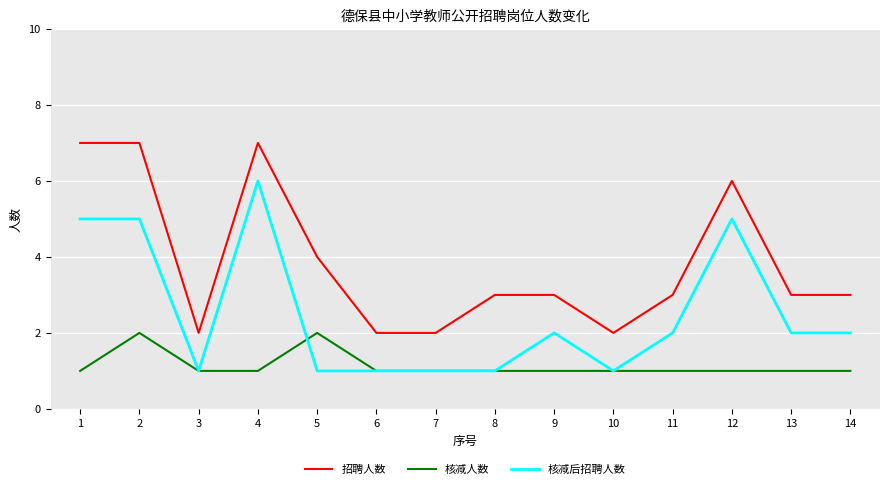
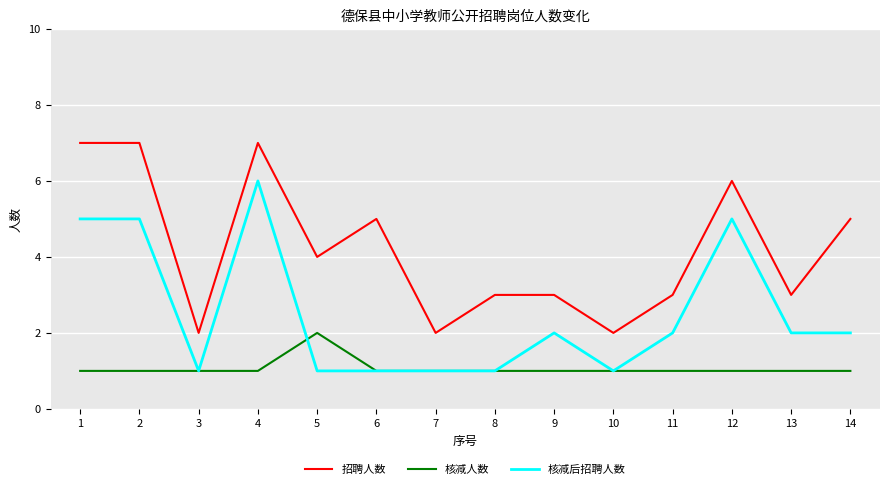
  {
    "招聘人数": {
      "1": 7,
      "2": 7,
      "3": 2,
      "4": 7,
      "5": 4,
-     "6": 2,
+     "6": 5,
      "7": 2,
      "8": 3,
      "9": 3,
      "10": 2,
      "11": 3,
      "12": 6,
      "13": 3,
-     "14": 3
+     "14": 5
    },
    "核减人数": {
      "1": 1,
-     "2": 2,
+     "2": 1,
      "4": 1,
      "5": 2,
      "9": 1,
      "11": 1,
      "12": 1,
      "13": 1,
      "14": 1
    },
    "核减后招聘人数": {
      "1": 5,
      "2": 5,
      "4": 6,
      "5": 1,
      "9": 2,
      "11": 2,
      "12": 5,
      "13": 2,
      "14": 2
    }
  }
